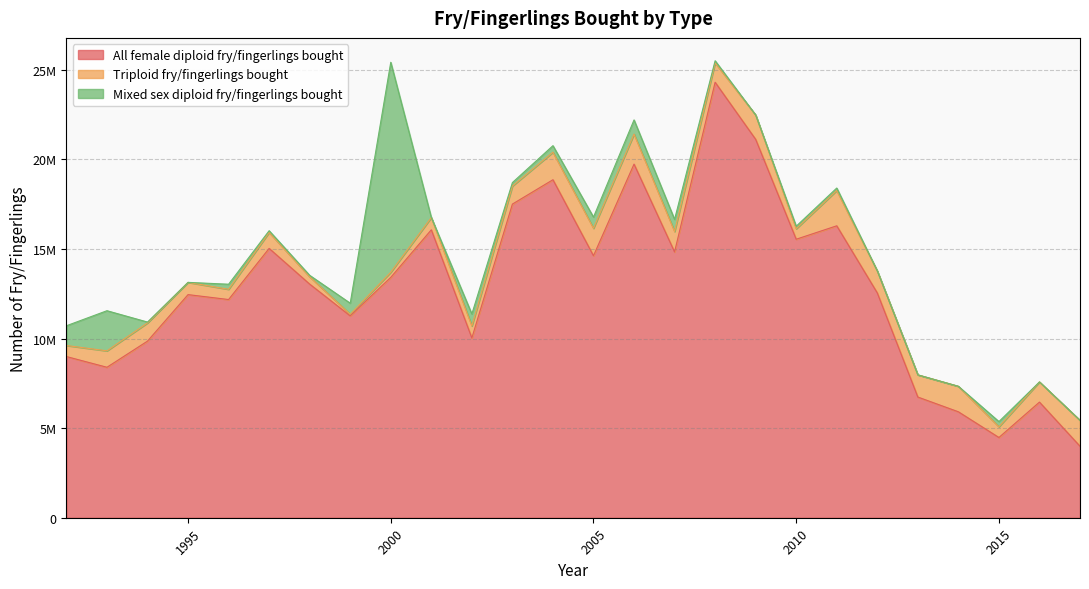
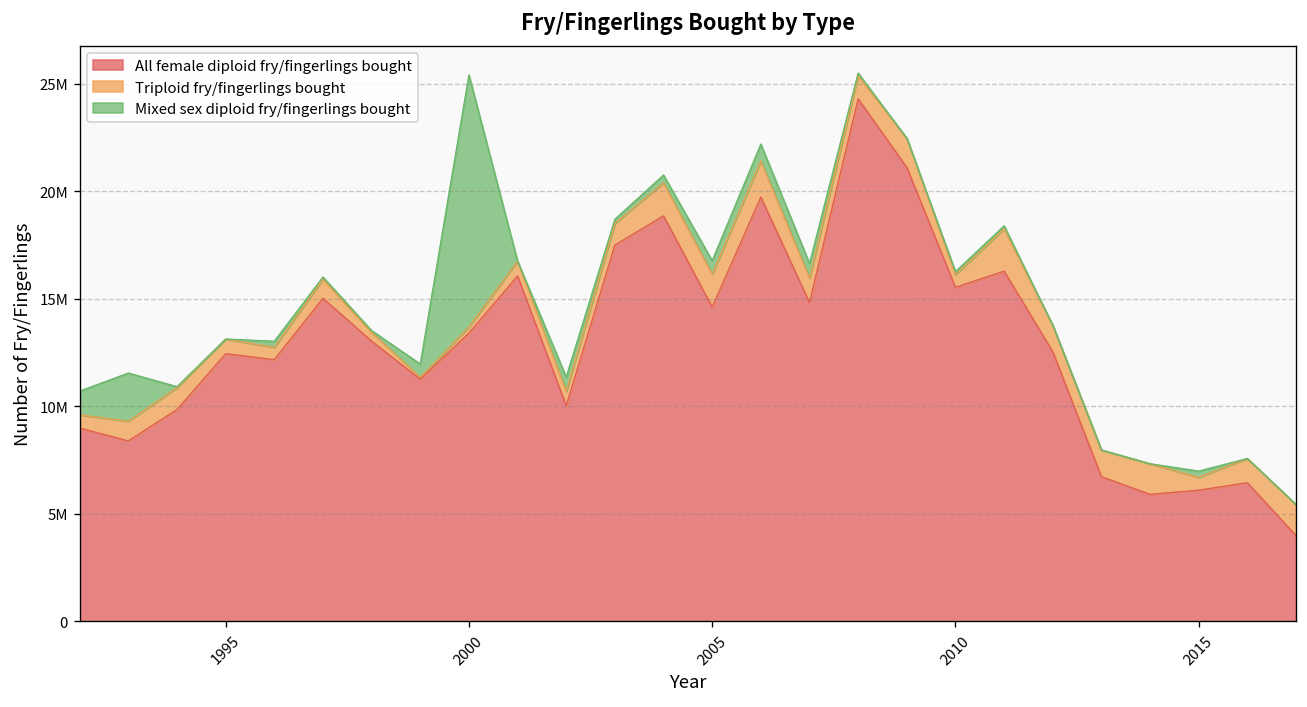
  {
    "All female diploid fry/fingerlings bought": {
      "1995": 12400000,
      "2000": 13400000,
      "2005": 14600000,
      "2010": 15500000,
-     "2015": 4500000
+     "2015": 6100000
    },
    "Triploid fry/fingerlings bought": {
      "2000": 300000,
      "2005": 1500000,
      "2015": 600000
    },
    "Mixed sex diploid fry/fingerlings bought": {
      "2000": 11700000,
      "2005": 600000,
      "2015": 300000
    }
  }
